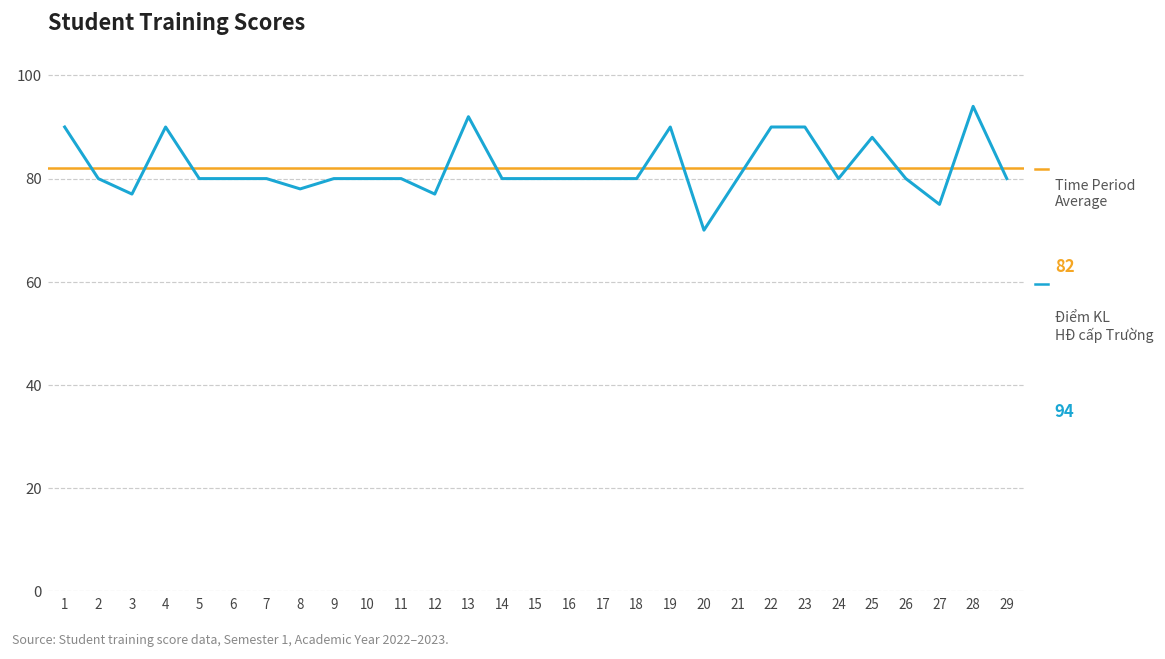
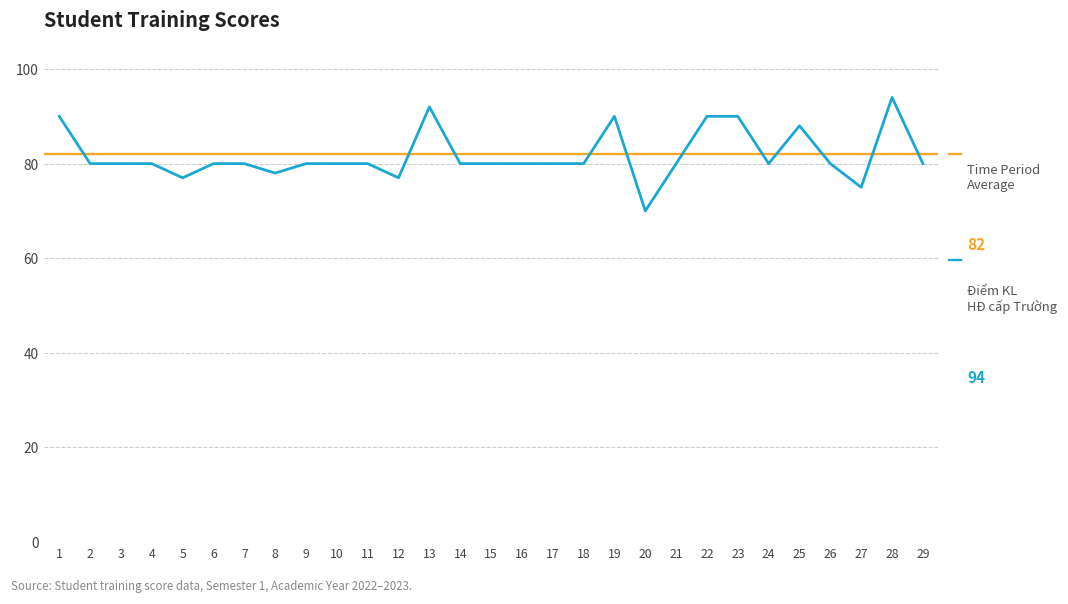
  {
    "1": 90,
    "2": 80,
-   "3": 77,
-   "4": 90,
-   "5": 80,
+   "3": 80,
+   "4": 80,
+   "5": 77,
    "6": 80,
    "7": 80,
    "8": 78,
    "9": 80,
    "10": 80,
    "11": 80,
    "12": 77,
    "13": 92,
    "14": 80,
    "15": 80,
    "16": 80,
    "17": 80,
    "18": 80,
    "19": 90,
    "20": 70,
    "21": 80,
    "22": 90,
    "23": 90,
    "24": 80,
    "25": 88,
    "26": 80,
    "27": 75,
    "28": 94,
    "29": 80
  }
